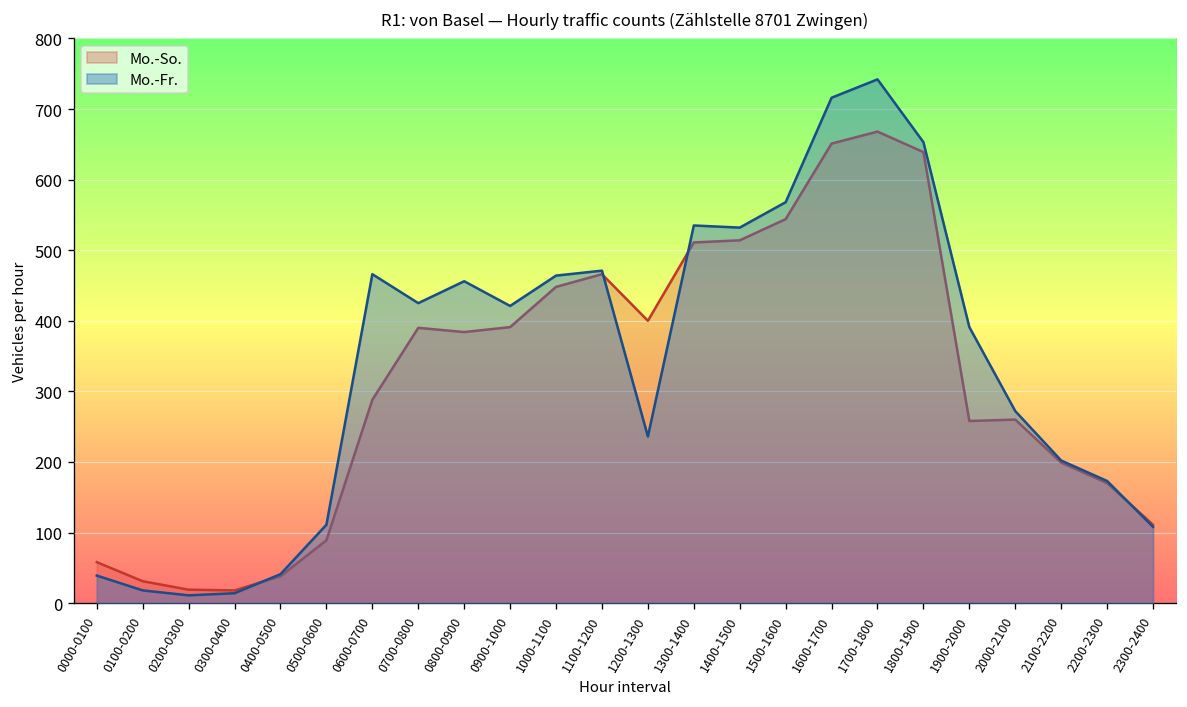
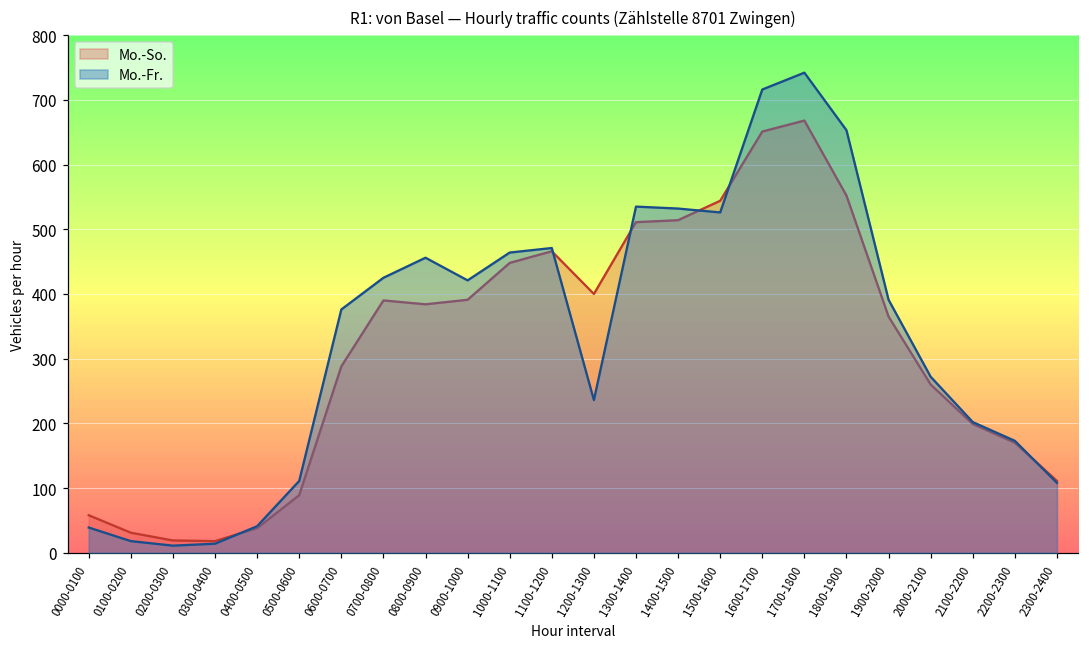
  {
    "Mo.-So.": {
      "0000-0100": 60,
      "0100-0200": 30,
      "0200-0300": 20,
      "0500-0600": 90,
      "0600-0700": 290,
      "0700-0800": 390,
      "0800-0900": 380,
      "0900-1000": 390,
      "1000-1100": 450,
      "1100-1200": 470,
      "1200-1300": 400,
      "1300-1400": 510,
      "1400-1500": 510,
      "1500-1600": 540,
      "1600-1700": 650,
      "1700-1800": 670,
-     "1800-1900": 640,
-     "1900-2000": 260,
+     "1800-1900": 550,
+     "1900-2000": 370,
      "2000-2100": 260
    },
    "Mo.-Fr.": {
      "0000-0100": 40,
      "0100-0200": 20,
      "0200-0300": 10,
      "0500-0600": 110,
-     "0600-0700": 470,
+     "0600-0700": 380,
      "0700-0800": 430,
      "0800-0900": 460,
      "0900-1000": 420,
      "1000-1100": 460,
      "1100-1200": 470,
      "1200-1300": 240,
      "1300-1400": 540,
      "1400-1500": 530,
-     "1500-1600": 570,
+     "1500-1600": 530,
      "1600-1700": 720,
      "1700-1800": 740,
      "1800-1900": 650,
      "1900-2000": 390,
      "2000-2100": 270
    }
  }
